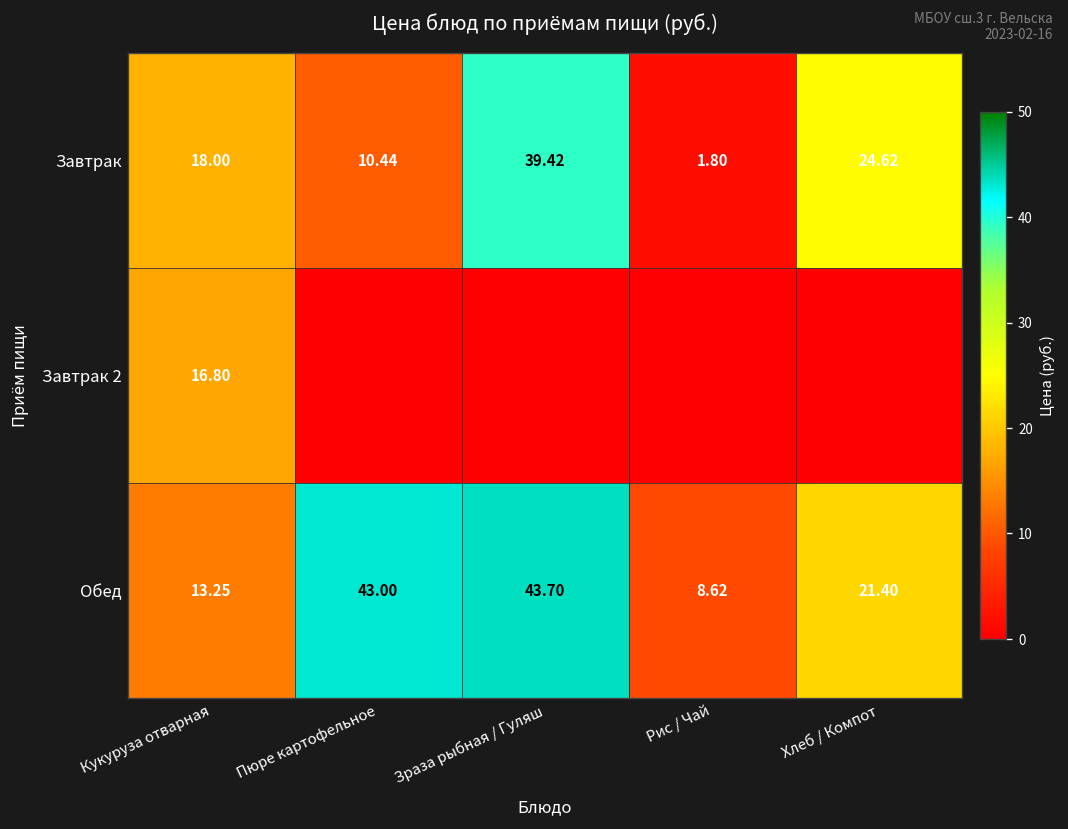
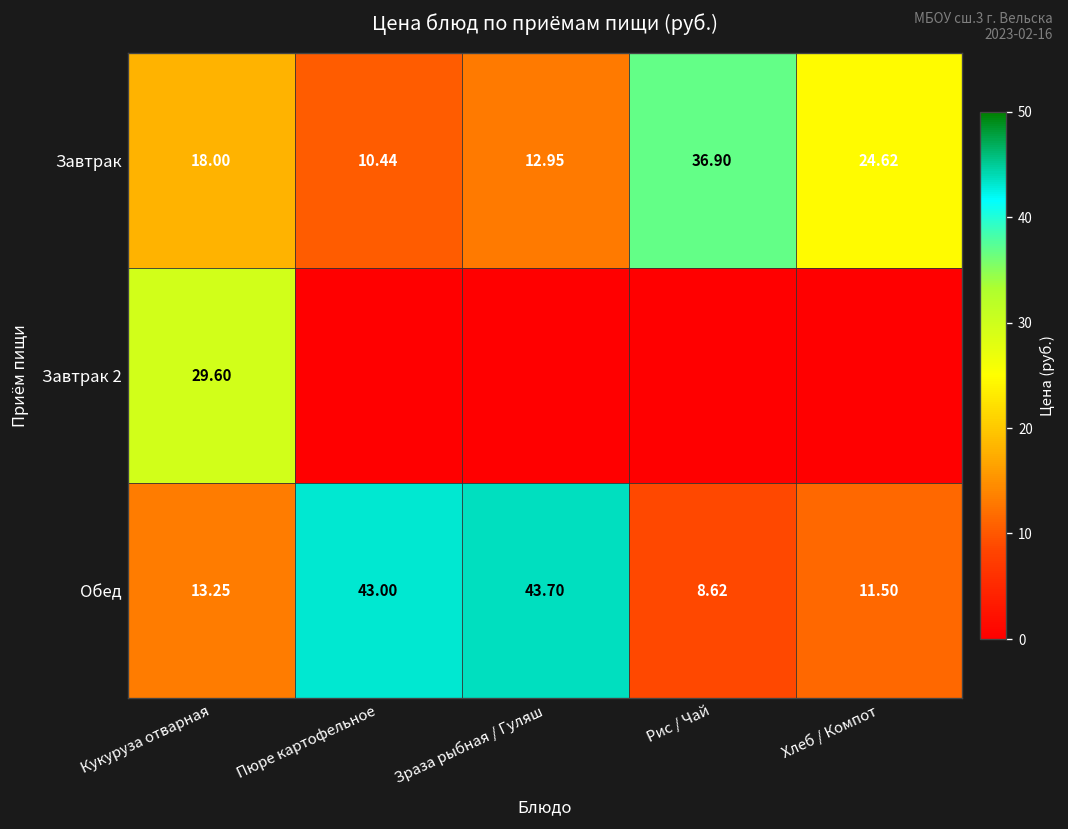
  {
    "Завтрак": {
      "Кукуруза отварная": 18.00,
      "Пюре картофельное": 10.44,
-     "Зраза рыбная / Гуляш": 39.42,
-     "Рис / Чай": 1.80,
+     "Зраза рыбная / Гуляш": 12.95,
+     "Рис / Чай": 36.90,
      "Хлеб / Компот": 24.62
    },
    "Завтрак 2": {
-     "Кукуруза отварная": 16.80
+     "Кукуруза отварная": 29.60
    },
    "Обед": {
      "Кукуруза отварная": 13.25,
      "Пюре картофельное": 43.00,
      "Зраза рыбная / Гуляш": 43.70,
      "Рис / Чай": 8.62,
-     "Хлеб / Компот": 21.40
+     "Хлеб / Компот": 11.50
    }
  }
